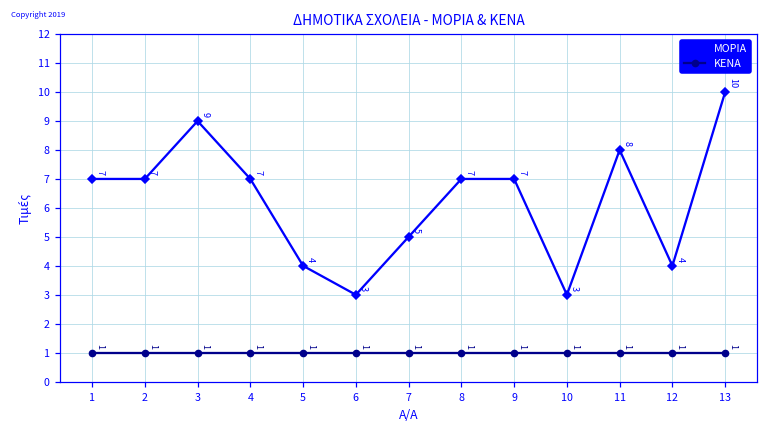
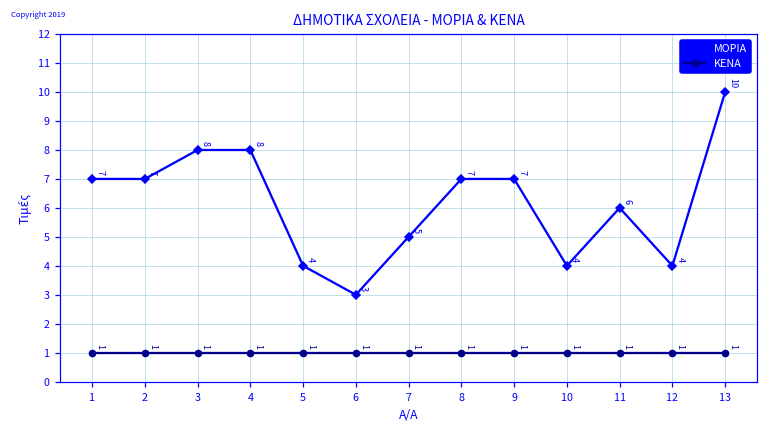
  {
    "ΜΟΡΙΑ": {
      "1": 7,
      "2": 7,
-     "3": 9,
-     "4": 7,
+     "3": 8,
+     "4": 8,
      "5": 4,
      "6": 3,
      "7": 5,
      "8": 7,
      "9": 7,
-     "10": 3,
-     "11": 8,
+     "10": 4,
+     "11": 6,
      "12": 4,
      "13": 10
    },
    "ΚΕΝΑ": {
      "1": 1,
      "2": 1,
      "3": 1,
      "4": 1,
      "5": 1,
      "6": 1,
      "7": 1,
      "8": 1,
      "9": 1,
      "10": 1,
      "11": 1,
      "12": 1,
      "13": 1
    }
  }
